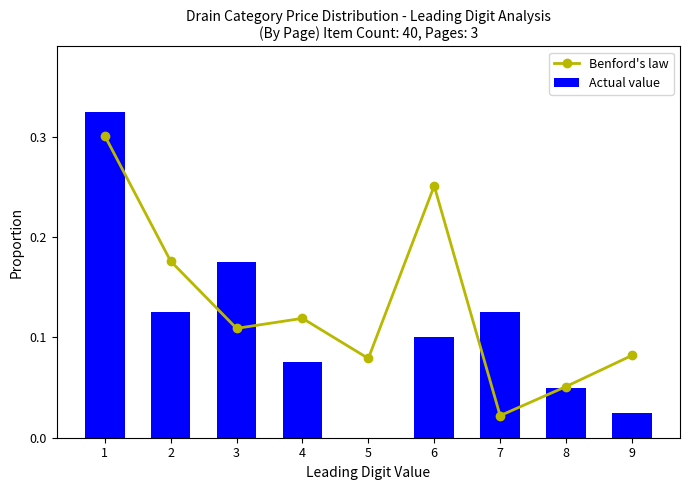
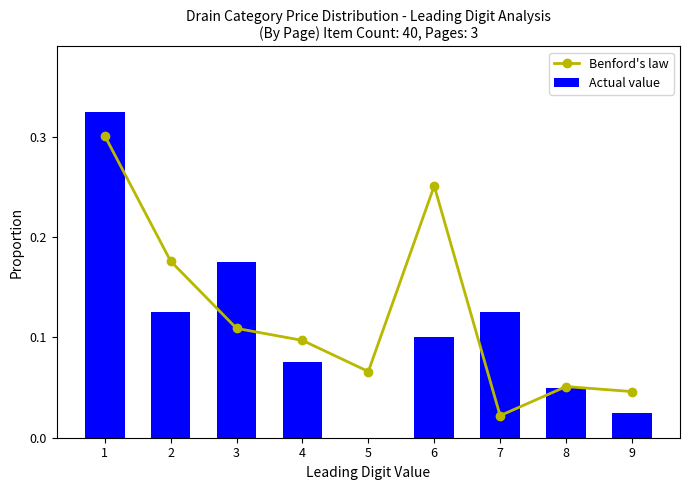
  {
    "Benford's law": {
      "1": 0.301,
      "2": 0.176,
      "3": 0.109,
-     "4": 0.119,
-     "5": 0.079,
+     "4": 0.097,
+     "5": 0.066,
      "6": 0.251,
      "7": 0.022,
      "8": 0.051,
-     "9": 0.082
+     "9": 0.046
    },
    "Actual value": {
      "1": 0.325,
      "2": 0.125,
      "3": 0.175,
      "4": 0.075,
      "5": 0.000,
      "6": 0.100,
      "7": 0.125,
      "8": 0.050,
      "9": 0.025
    }
  }
